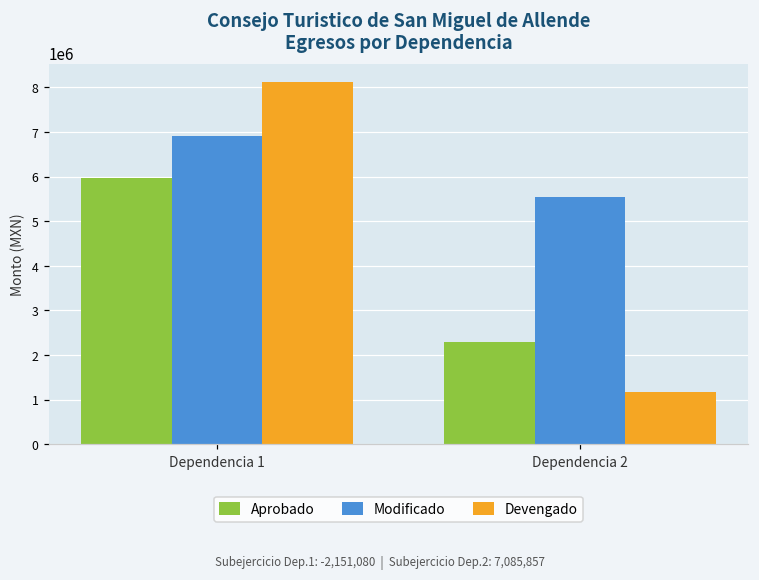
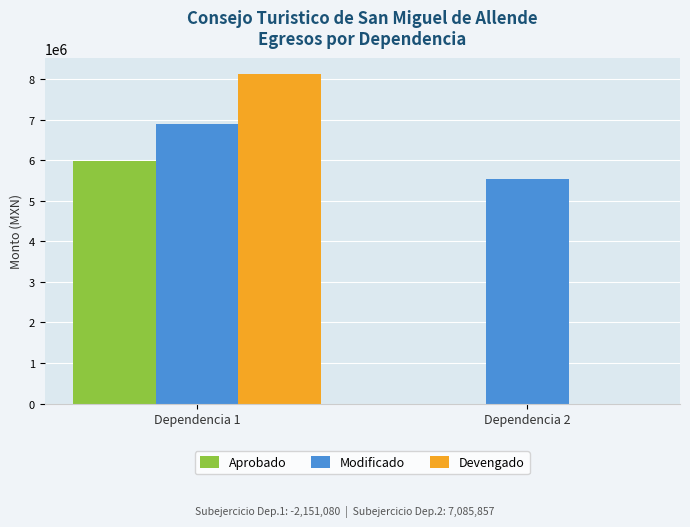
  {
    "Aprobado": {
      "Dependencia 1": 6000000,
-     "Dependencia 2": 2300000
+     "Dependencia 2": 0
    },
    "Modificado": {
      "Dependencia 1": 6900000,
      "Dependencia 2": 5500000
    },
    "Devengado": {
      "Dependencia 1": 8100000,
-     "Dependencia 2": 1200000
+     "Dependencia 2": 0
    }
  }
